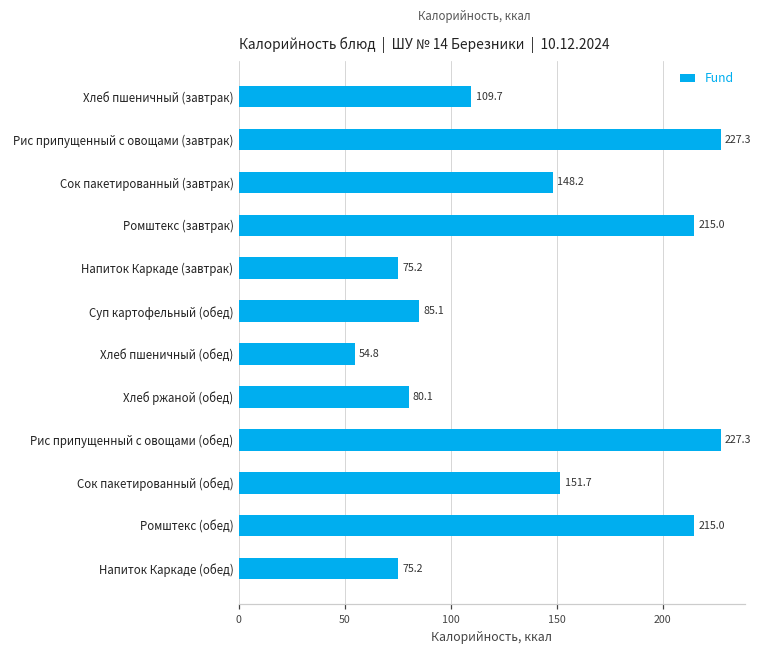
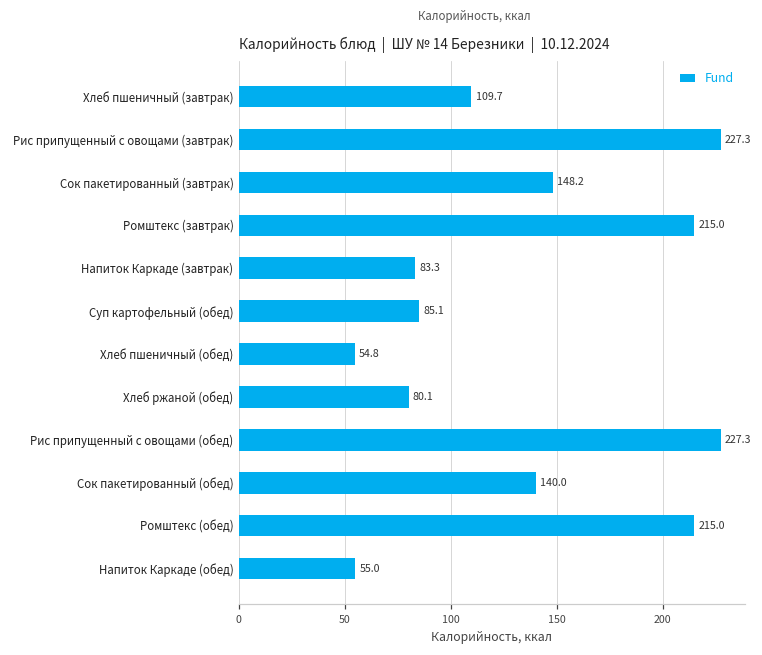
  {
    "Хлеб пшеничный (завтрак)": 109.7,
    "Рис припущенный с овощами (завтрак)": 227.3,
    "Сок пакетированный (завтрак)": 148.2,
    "Ромштекс (завтрак)": 215.0,
-   "Напиток Каркаде (завтрак)": 75.2,
+   "Напиток Каркаде (завтрак)": 83.3,
    "Суп картофельный (обед)": 85.1,
    "Хлеб пшеничный (обед)": 54.8,
    "Хлеб ржаной (обед)": 80.1,
    "Рис припущенный с овощами (обед)": 227.3,
-   "Сок пакетированный (обед)": 151.7,
+   "Сок пакетированный (обед)": 140.0,
    "Ромштекс (обед)": 215.0,
-   "Напиток Каркаде (обед)": 75.2
+   "Напиток Каркаде (обед)": 55.0
  }
